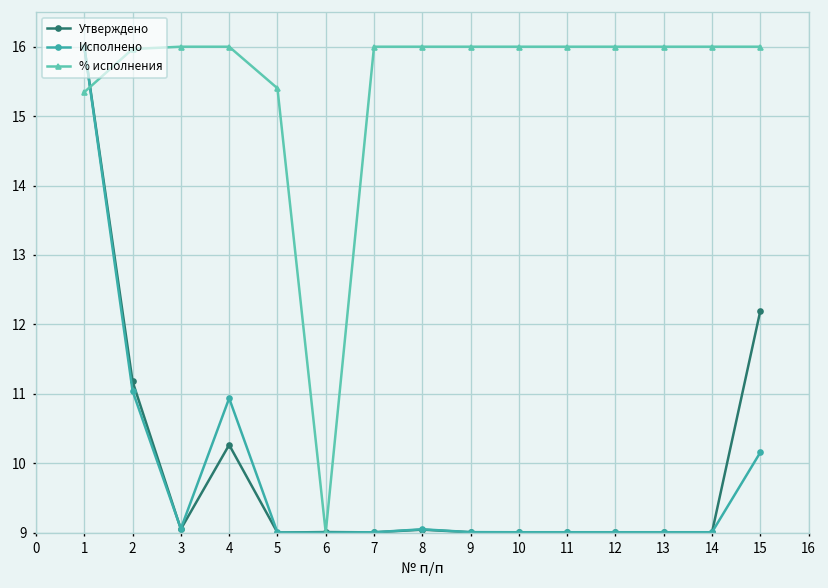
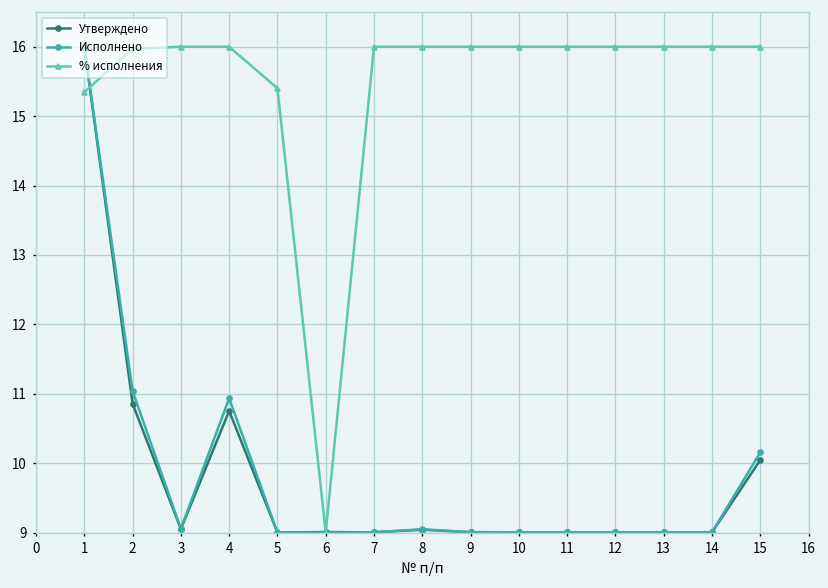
  {
    "Утверждено": {
-     "2": 11.2,
-     "4": 10.3,
-     "15": 12.2
+     "2": 10.9,
+     "4": 10.8,
+     "15": 10.0
    }
  }
